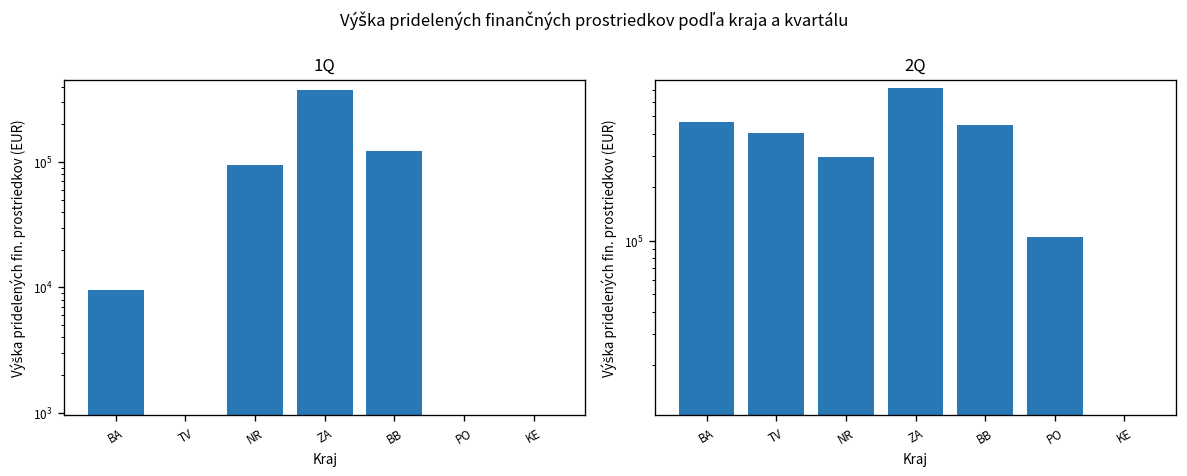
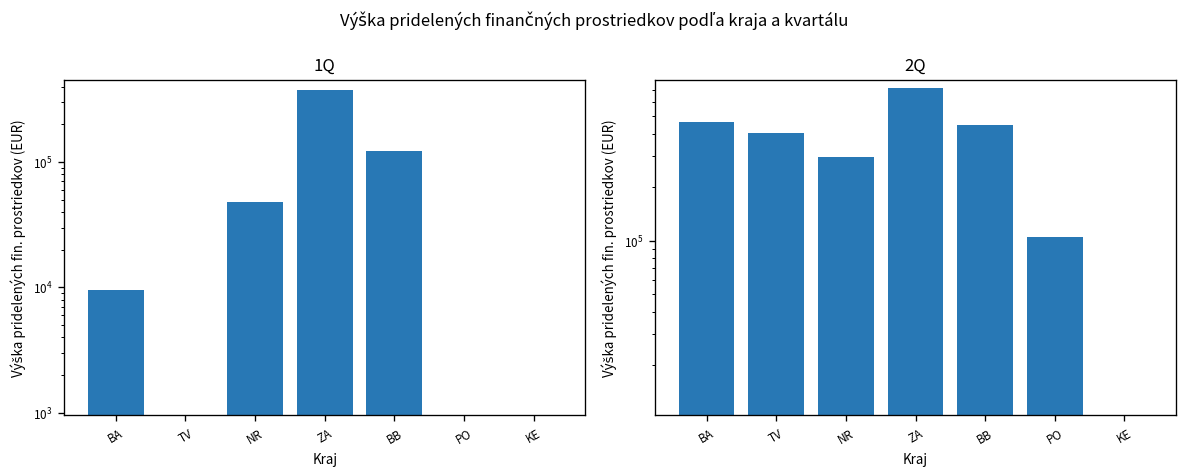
  {
    "1Q": {
      "BA": 10000,
-     "NR": 90000,
+     "NR": 50000,
      "ZA": 370000,
      "BB": 120000
    }
  }
